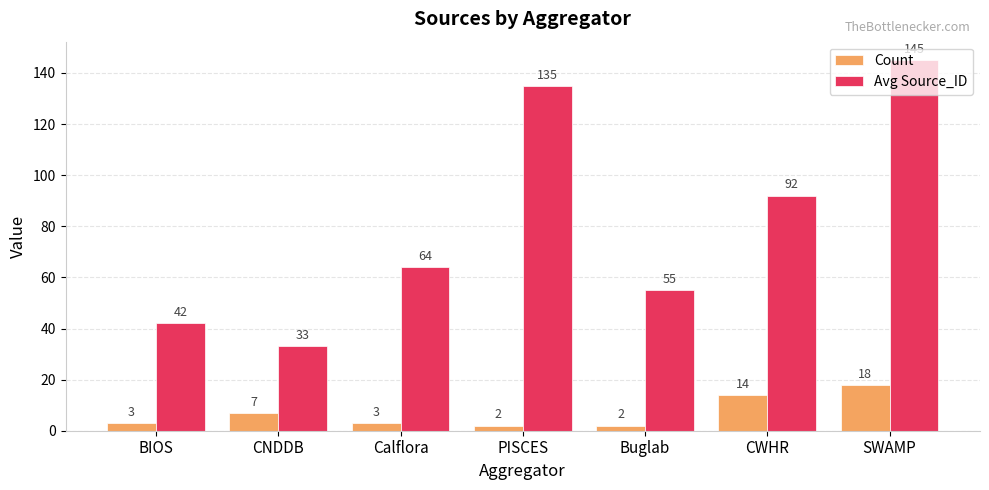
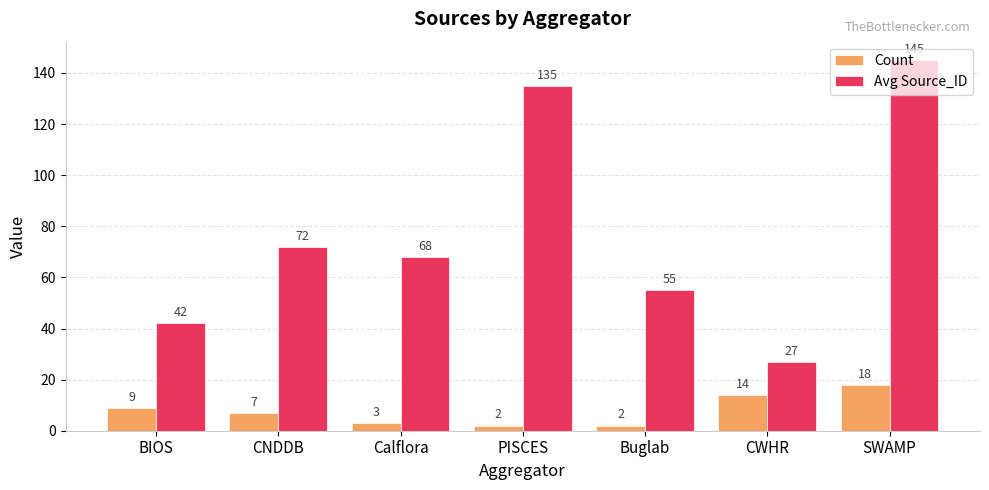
  {
    "Count": {
-     "BIOS": 3,
+     "BIOS": 9,
      "CNDDB": 7,
      "Calflora": 3,
      "PISCES": 2,
      "Buglab": 2,
      "CWHR": 14,
      "SWAMP": 18
    },
    "Avg Source_ID": {
      "BIOS": 42,
-     "CNDDB": 33,
-     "Calflora": 64,
+     "CNDDB": 72,
+     "Calflora": 68,
      "PISCES": 135,
      "Buglab": 55,
-     "CWHR": 92
+     "CWHR": 27
    }
  }
